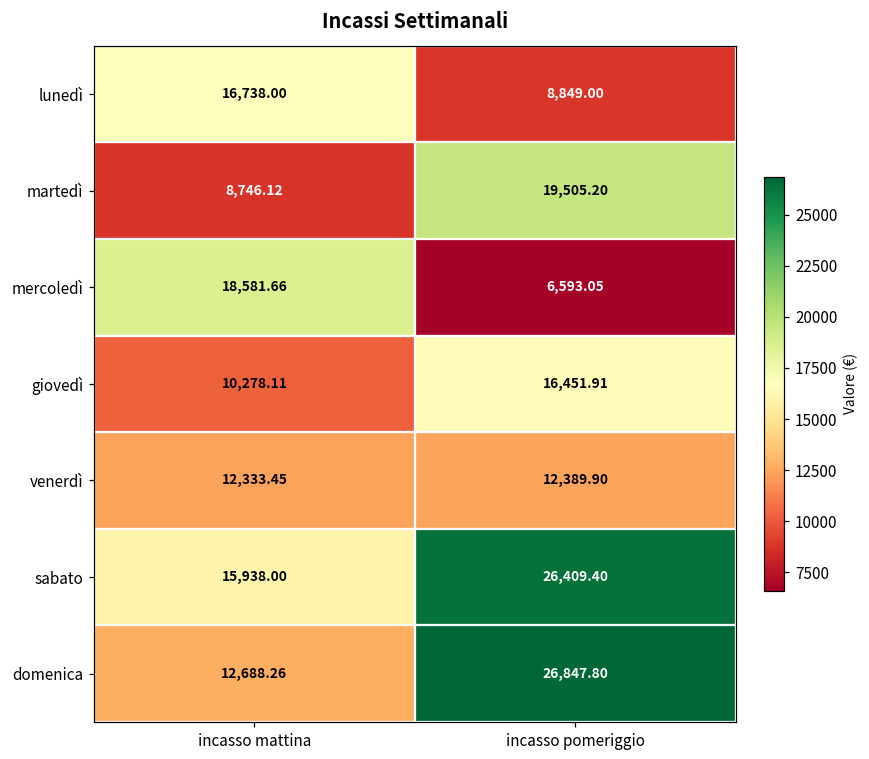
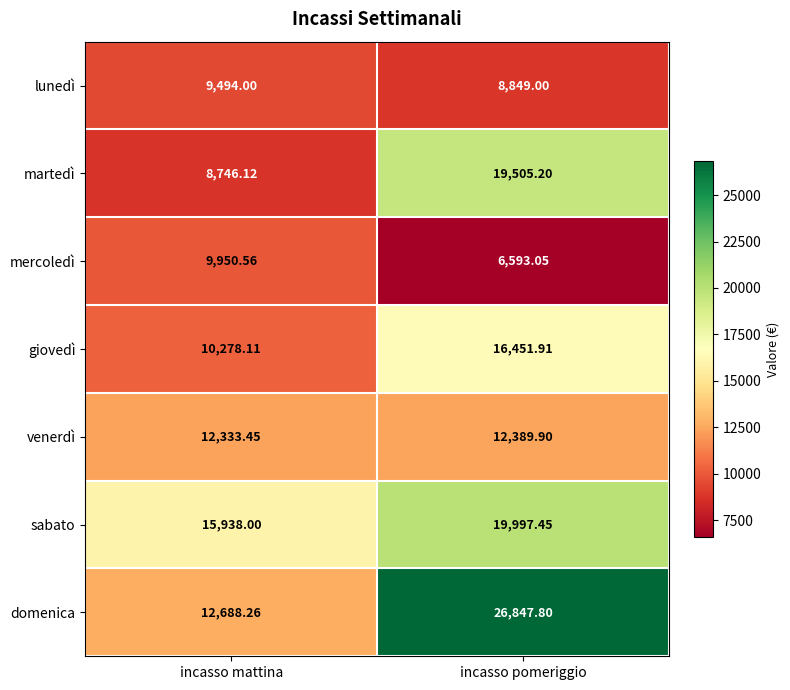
  {
    "lunedì": {
-     "incasso mattina": "16,738.00",
+     "incasso mattina": "9,494.00",
      "incasso pomeriggio": "8,849.00"
    },
    "martedì": {
      "incasso mattina": "8,746.12",
      "incasso pomeriggio": "19,505.20"
    },
    "mercoledì": {
-     "incasso mattina": "18,581.66",
+     "incasso mattina": "9,950.56",
      "incasso pomeriggio": "6,593.05"
    },
    "giovedì": {
      "incasso mattina": "10,278.11",
      "incasso pomeriggio": "16,451.91"
    },
    "venerdì": {
      "incasso mattina": "12,333.45",
      "incasso pomeriggio": "12,389.90"
    },
    "sabato": {
      "incasso mattina": "15,938.00",
-     "incasso pomeriggio": "26,409.40"
+     "incasso pomeriggio": "19,997.45"
    },
    "domenica": {
      "incasso mattina": "12,688.26",
      "incasso pomeriggio": "26,847.80"
    }
  }
